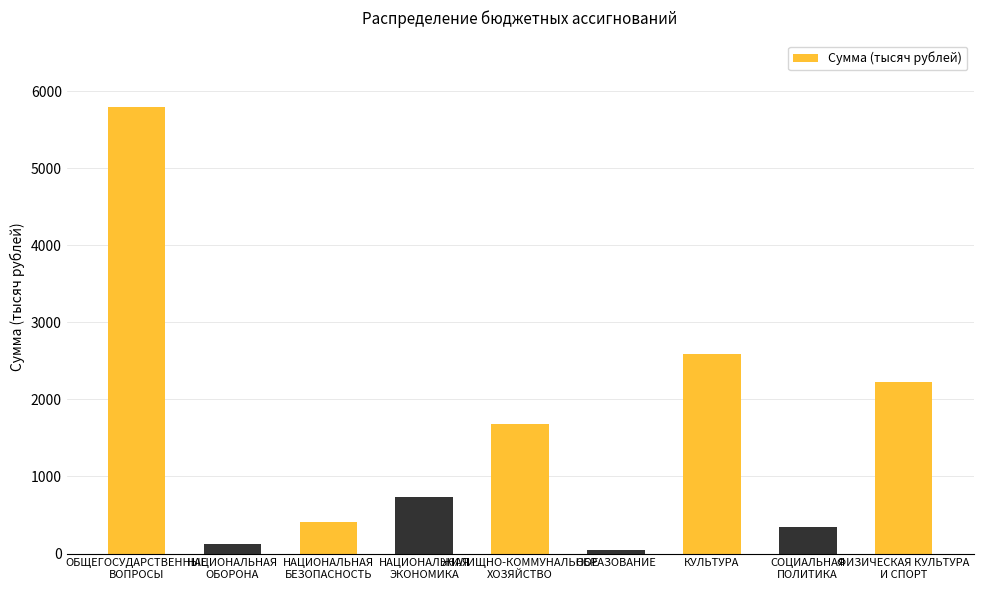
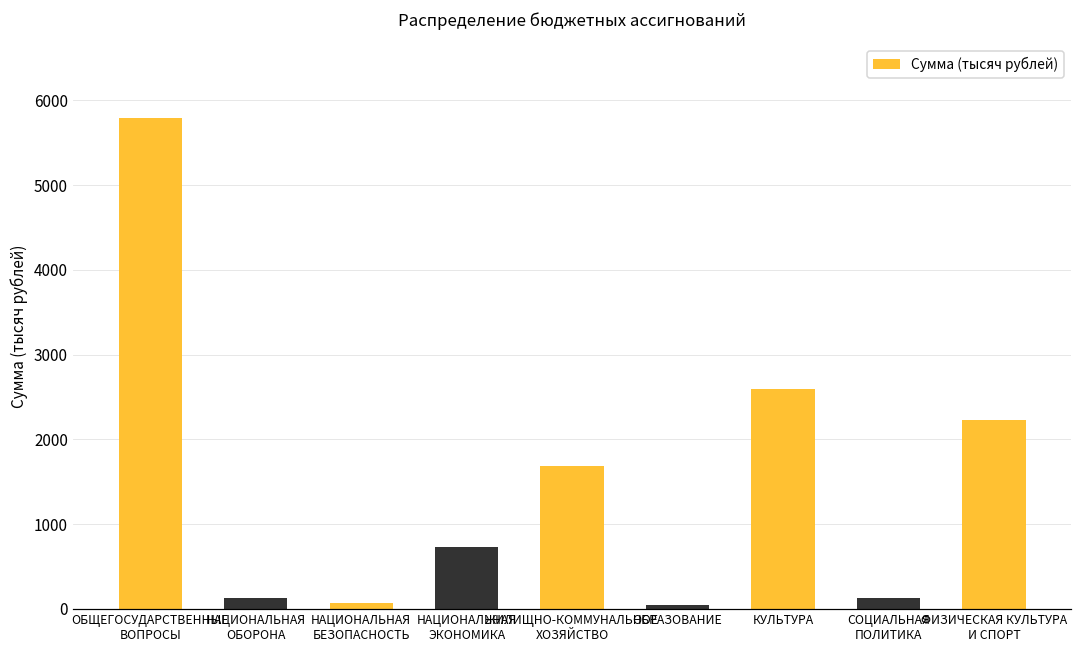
  {
    "ОБЩЕГОСУДАРСТВЕННЫЕ ВОПРОСЫ": 5800,
-   "НАЦИОНАЛЬНАЯ БЕЗОПАСНОСТЬ": 400,
+   "НАЦИОНАЛЬНАЯ БЕЗОПАСНОСТЬ": 100,
    "КУЛЬТУРА": 2600,
-   "СОЦИАЛЬНАЯ ПОЛИТИКА": 400,
+   "СОЦИАЛЬНАЯ ПОЛИТИКА": 100,
    "ФИЗИЧЕСКАЯ КУЛЬТУРА И СПОРТ": 2200
  }
